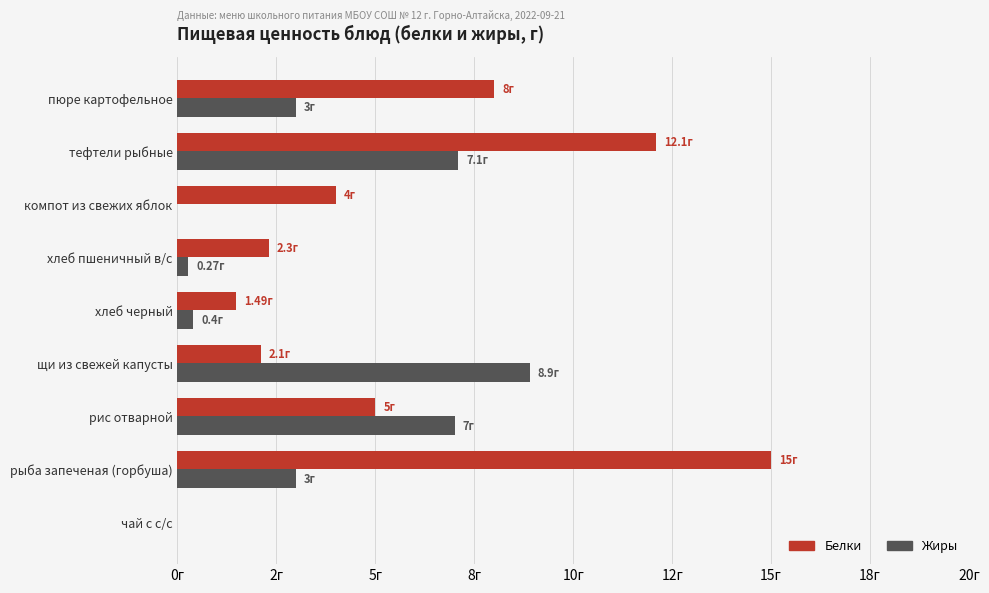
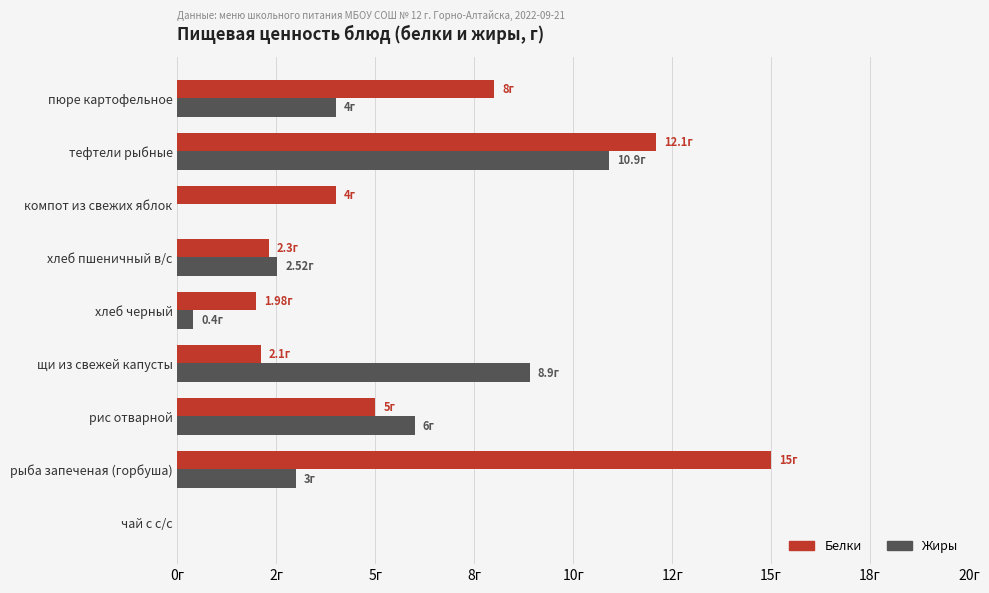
  {
    "Белки": {
      "пюре картофельное": "8г",
      "тефтели рыбные": "12.1г",
      "компот из свежих яблок": "4г",
      "хлеб пшеничный в/с": "2.3г",
-     "хлеб черный": "1.49г",
+     "хлеб черный": "1.98г",
      "щи из свежей капусты": "2.1г",
      "рис отварной": "5г",
      "рыба запеченая (горбуша)": "15г"
    },
    "Жиры": {
-     "пюре картофельное": "3г",
-     "тефтели рыбные": "7.1г",
-     "хлеб пшеничный в/с": "0.27г",
+     "пюре картофельное": "4г",
+     "тефтели рыбные": "10.9г",
+     "хлеб пшеничный в/с": "2.52г",
      "хлеб черный": "0.4г",
      "щи из свежей капусты": "8.9г",
-     "рис отварной": "7г",
+     "рис отварной": "6г",
      "рыба запеченая (горбуша)": "3г"
    }
  }
